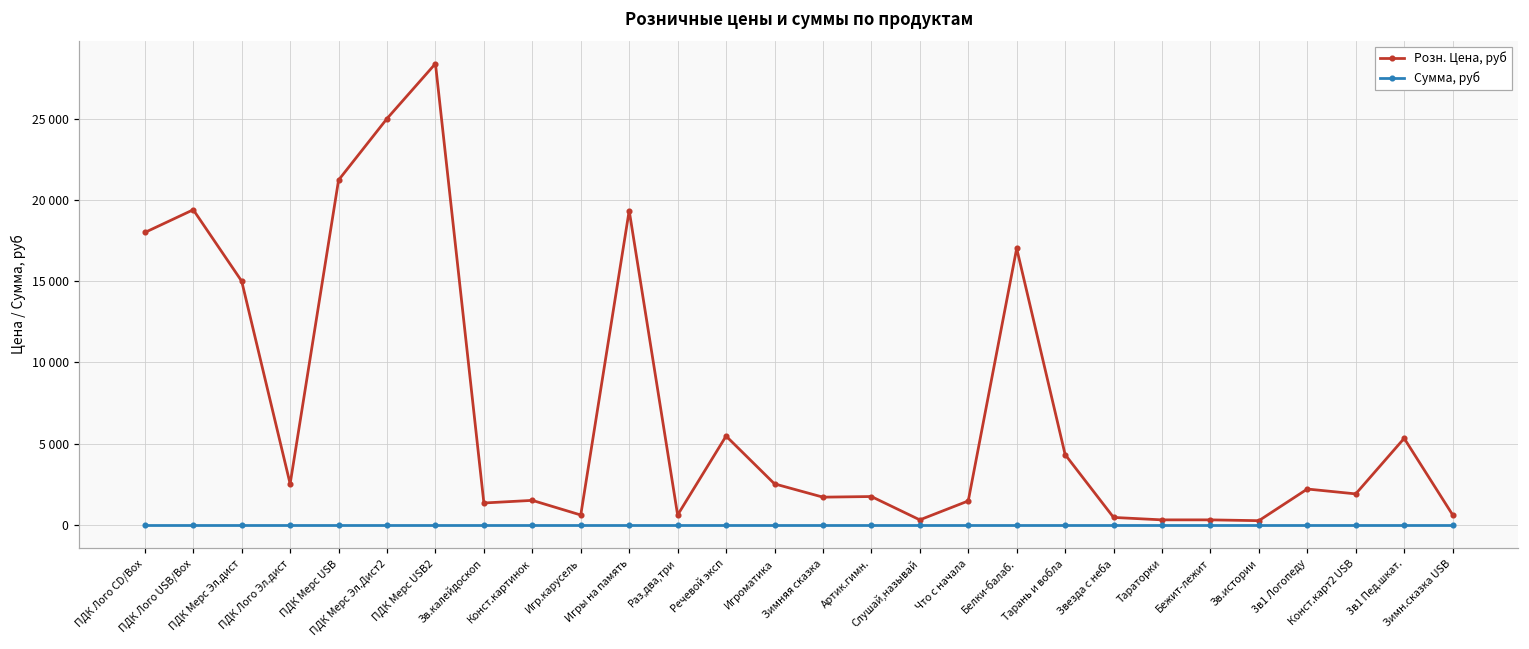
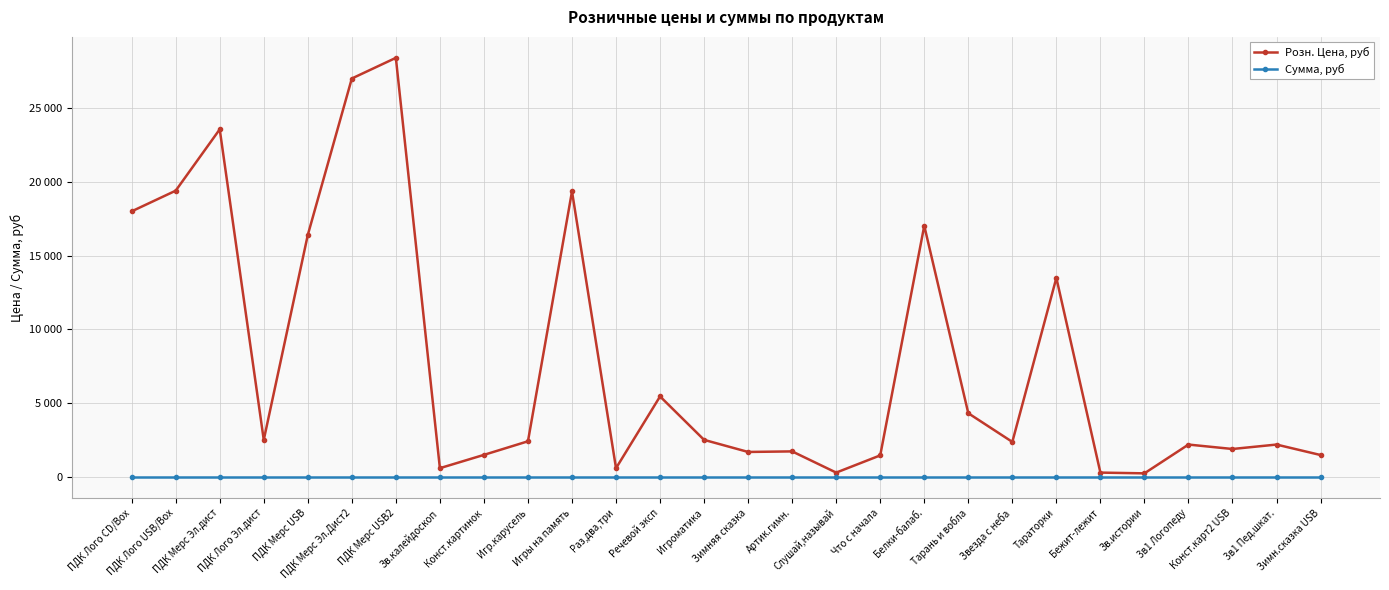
  {
    "Розн. Цена, руб": {
      "ПДК Лого CD/Box": 18000,
      "ПДК Лого USB/Box": 19400,
-     "ПДК Мерс Эл.дист": 15000,
+     "ПДК Мерс Эл.дист": 23600,
      "ПДК Лого Эл.дист": 2500,
-     "ПДК Мерс USB": 21200,
-     "ПДК Мерс Эл.Дист2": 25000,
+     "ПДК Мерс USB": 16400,
+     "ПДК Мерс Эл.Дист2": 27000,
      "ПДК Мерс USB2": 28400,
-     "Зв.калейдоскоп": 1300,
+     "Зв.калейдоскоп": 600,
      "Конст.картинок": 1500,
-     "Игр.карусель": 600,
+     "Игр.карусель": 2400,
      "Игры на память": 19400,
      "Раз,два,три": 600,
      "Речевой эксп": 5500,
      "Игроматика": 2500,
      "Зимняя сказка": 1700,
      "Артик.гимн.": 1700,
      "Слушай,называй": 300,
      "Что с начала": 1500,
      "Белки-балаб.": 17000,
      "Тарань и вобла": 4300,
-     "Звезда с неба": 400,
-     "Тараторки": 300,
+     "Звезда с неба": 2400,
+     "Тараторки": 13500,
      "Бежит-лежит": 300,
      "Зв.истории": 200,
      "3в1 Логопеду": 2200,
      "Конст.карт2 USB": 1900,
-     "3в1 Пед.шкат.": 5300,
-     "Зимн.сказка USB": 600
+     "3в1 Пед.шкат.": 2200,
+     "Зимн.сказка USB": 1500
    },
    "Сумма, руб": {
      "ПДК Лого CD/Box": 0,
      "ПДК Лого USB/Box": 0,
      "ПДК Мерс Эл.дист": 0,
      "ПДК Лого Эл.дист": 0,
      "ПДК Мерс USB": 0,
      "ПДК Мерс Эл.Дист2": 0,
      "ПДК Мерс USB2": 0,
      "Зв.калейдоскоп": 0,
      "Конст.картинок": 0,
      "Игр.карусель": 0,
      "Игры на память": 0,
      "Раз,два,три": 0,
      "Речевой эксп": 0,
      "Игроматика": 0,
      "Зимняя сказка": 0,
      "Артик.гимн.": 0,
      "Слушай,называй": 0,
      "Что с начала": 0,
      "Белки-балаб.": 0,
      "Тарань и вобла": 0,
      "Звезда с неба": 0,
      "Тараторки": 0,
      "Бежит-лежит": 0,
      "Зв.истории": 0,
      "3в1 Логопеду": 0,
      "Конст.карт2 USB": 0,
      "3в1 Пед.шкат.": 0,
      "Зимн.сказка USB": 0
    }
  }
